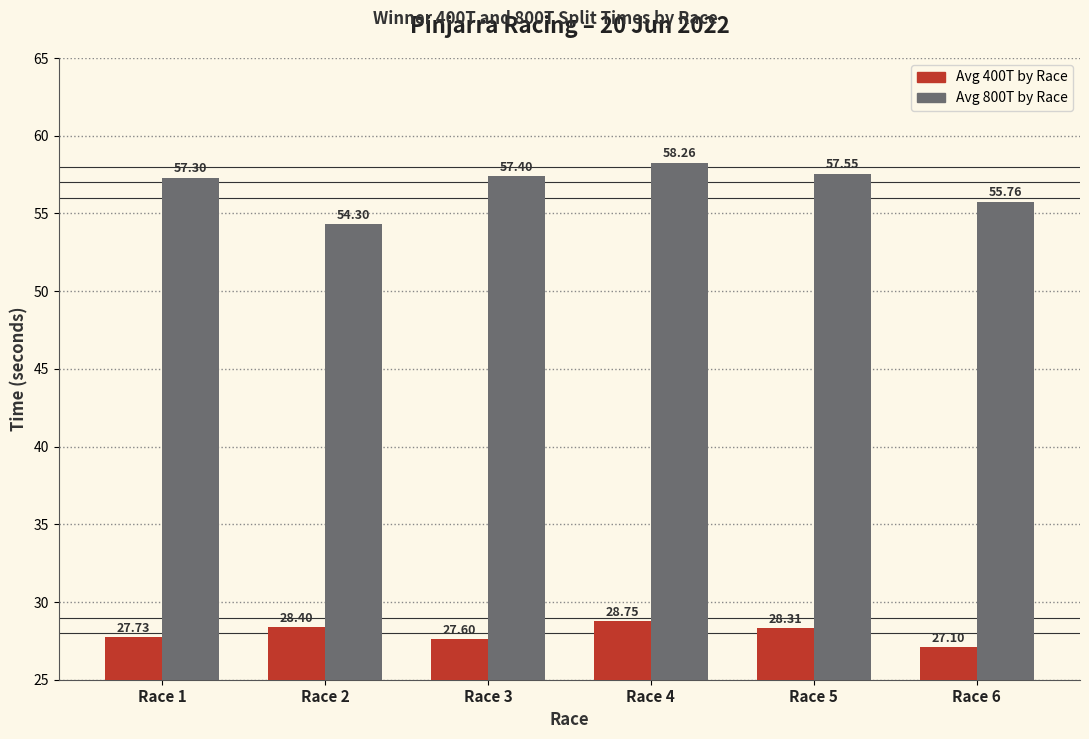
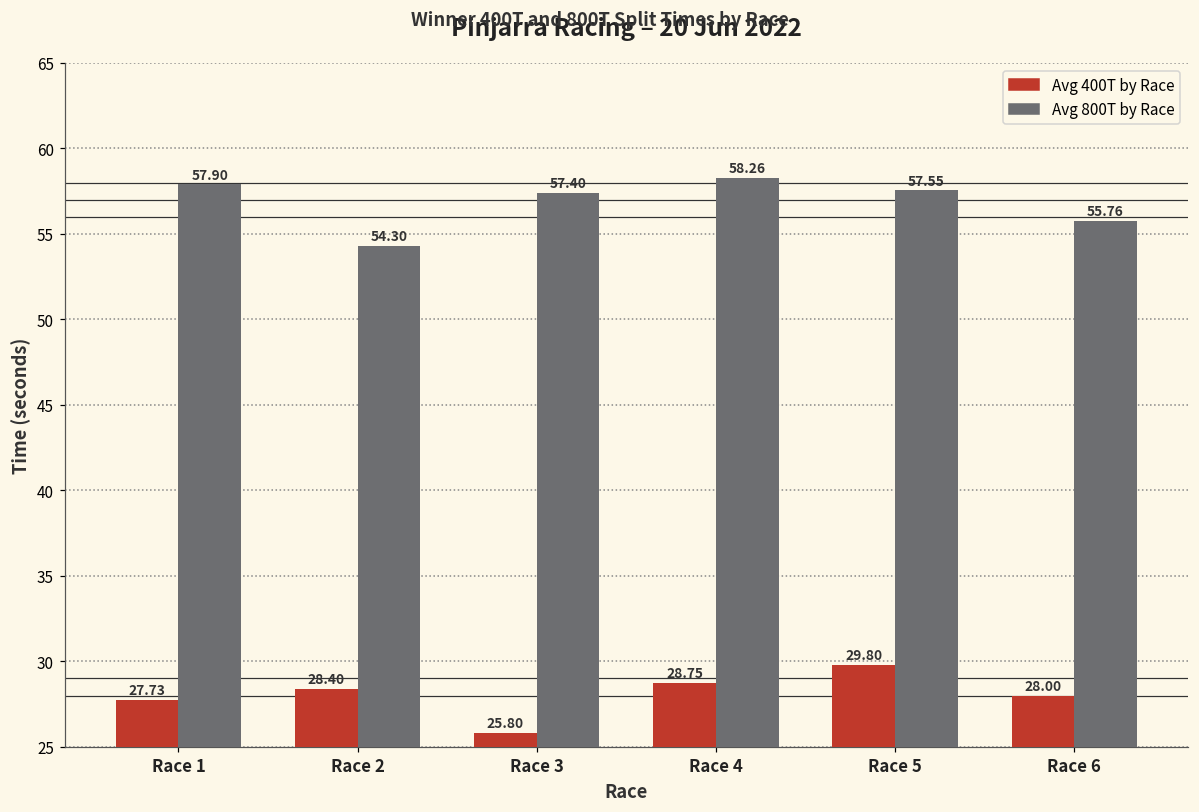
  {
    "Avg 400T by Race": {
      "Race 1": 27.73,
      "Race 2": 28.40,
-     "Race 3": 27.60,
+     "Race 3": 25.80,
      "Race 4": 28.75,
-     "Race 5": 28.31,
-     "Race 6": 27.10
+     "Race 5": 29.80,
+     "Race 6": 28.00
    },
    "Avg 800T by Race": {
-     "Race 1": 57.30,
+     "Race 1": 57.90,
      "Race 2": 54.30,
      "Race 3": 57.40,
      "Race 4": 58.26,
      "Race 5": 57.55,
      "Race 6": 55.76
    }
  }
